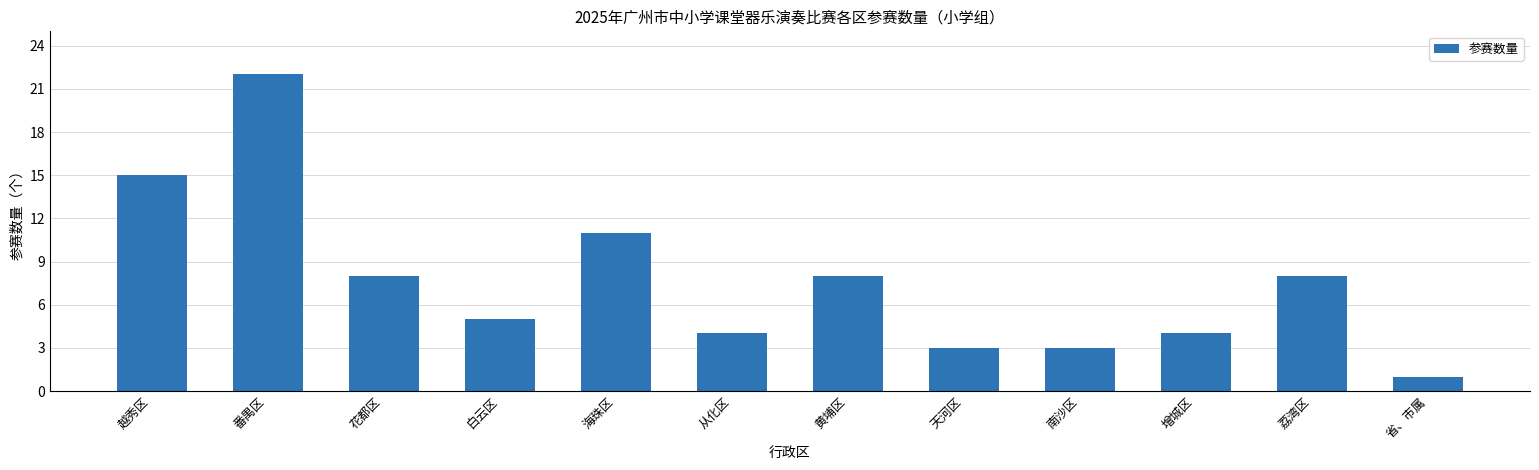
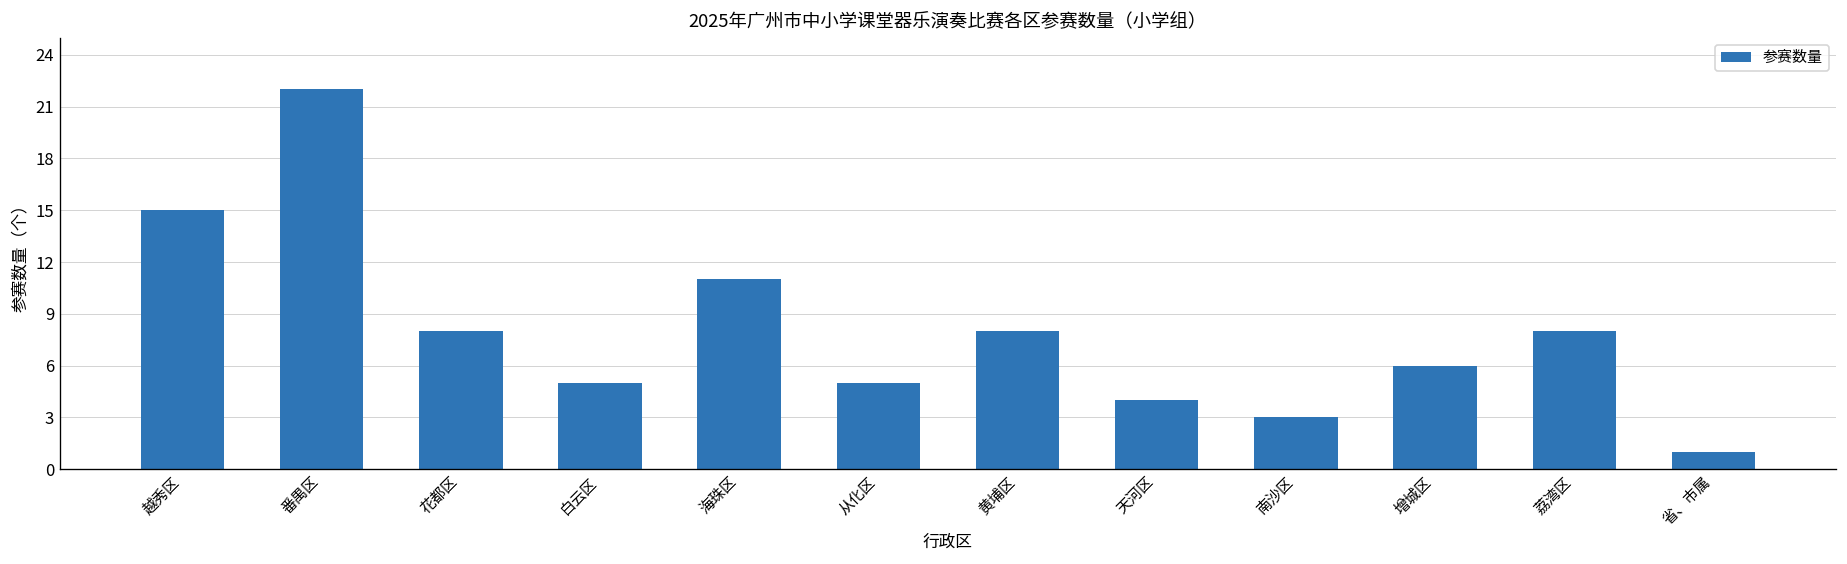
  {
    "越秀区": 15,
    "番禺区": 22,
    "花都区": 8,
    "白云区": 5,
    "海珠区": 11,
-   "从化区": 4,
+   "从化区": 5,
    "黄埔区": 8,
-   "天河区": 3,
+   "天河区": 4,
    "南沙区": 3,
-   "增城区": 4,
+   "增城区": 6,
    "荔湾区": 8,
    "省、市属": 1
  }
